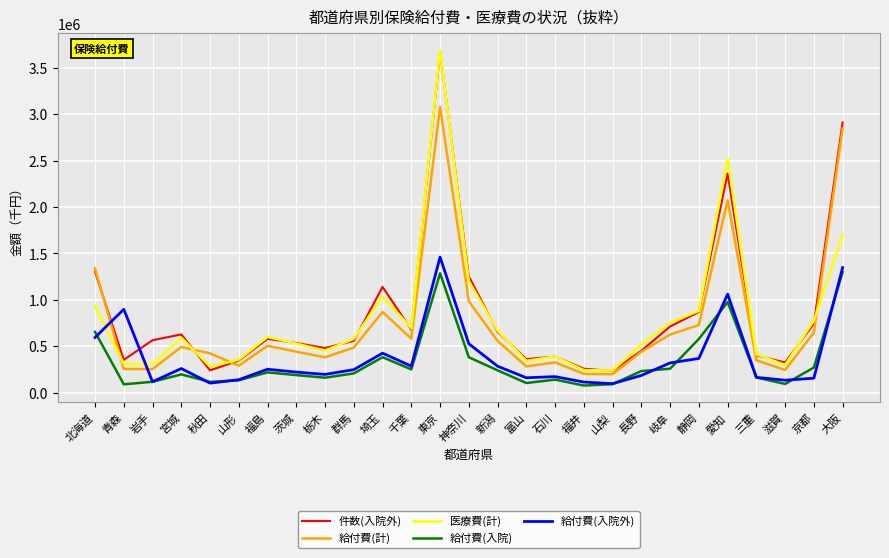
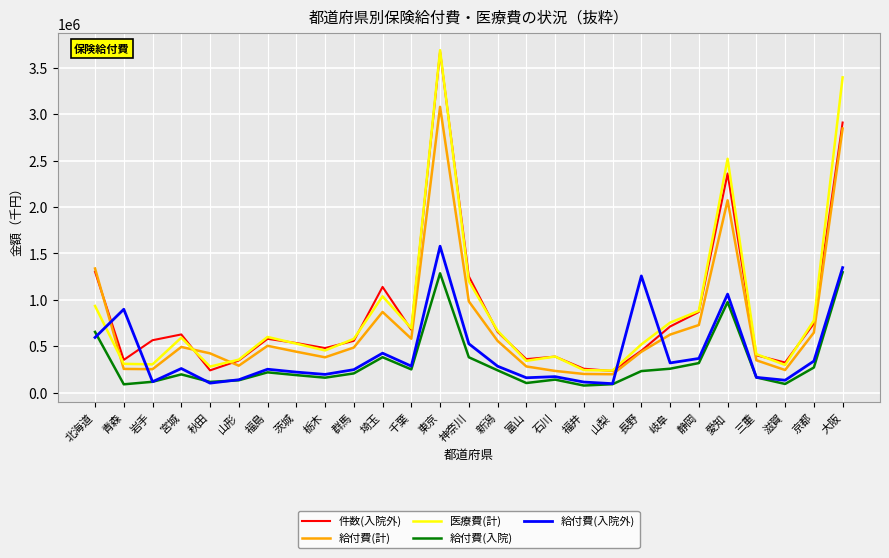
  {
    "件数(入院外)": {
      "北海道": 1300000,
      "青森": 400000,
      "岩手": 600000,
      "宮城": 600000,
      "秋田": 200000,
      "埼玉": 1100000,
      "神奈川": 1300000,
      "岐阜": 700000,
      "愛知": 2400000,
      "京都": 700000,
      "大阪": 2900000
    },
    "給付費(計)": {
      "北海道": 1300000,
      "青森": 300000,
      "岩手": 300000,
      "宮城": 500000,
      "秋田": 400000,
      "山形": 300000,
      "福島": 500000,
      "茨城": 400000,
      "栃木": 400000,
      "群馬": 500000,
      "埼玉": 900000,
      "千葉": 600000,
      "東京": 3100000,
      "神奈川": 1000000,
      "新潟": 600000,
      "富山": 300000,
-     "石川": 300000,
+     "石川": 200000,
      "福井": 200000,
      "山梨": 200000,
      "岐阜": 600000,
      "静岡": 700000,
      "愛知": 2100000,
      "三重": 300000,
      "滋賀": 200000,
      "京都": 600000,
      "大阪": 2800000
    },
    "医療費(計)": {
      "北海道": 900000,
      "青森": 300000,
      "岩手": 300000,
      "宮城": 600000,
      "秋田": 300000,
      "埼玉": 1000000,
      "神奈川": 1200000,
      "長野": 500000,
      "岐阜": 800000,
      "愛知": 2500000,
      "京都": 800000,
-     "大阪": 1700000
+     "大阪": 3400000
    },
    "給付費(入院)": {
      "北海道": 700000,
      "青森": 100000,
      "宮城": 200000,
      "福島": 200000,
      "茨城": 200000,
      "栃木": 200000,
      "群馬": 200000,
      "埼玉": 400000,
      "千葉": 200000,
      "東京": 1300000,
      "神奈川": 400000,
      "新潟": 200000,
      "富山": 100000,
      "石川": 100000,
      "福井": 100000,
      "長野": 200000,
      "岐阜": 300000,
-     "静岡": 600000,
+     "静岡": 300000,
      "愛知": 1000000,
      "滋賀": 100000,
      "京都": 300000,
      "大阪": 1300000
    },
    "給付費(入院外)": {
      "北海道": 600000,
      "青森": 900000,
      "宮城": 300000,
      "福島": 300000,
      "茨城": 200000,
      "栃木": 200000,
      "群馬": 200000,
      "埼玉": 400000,
      "千葉": 300000,
-     "東京": 1500000,
+     "東京": 1600000,
      "神奈川": 500000,
      "新潟": 300000,
      "富山": 200000,
      "石川": 200000,
      "福井": 100000,
-     "長野": 200000,
+     "長野": 1300000,
      "岐阜": 300000,
      "静岡": 400000,
      "愛知": 1100000,
      "滋賀": 100000,
-     "京都": 200000,
+     "京都": 300000,
      "大阪": 1300000
    }
  }
